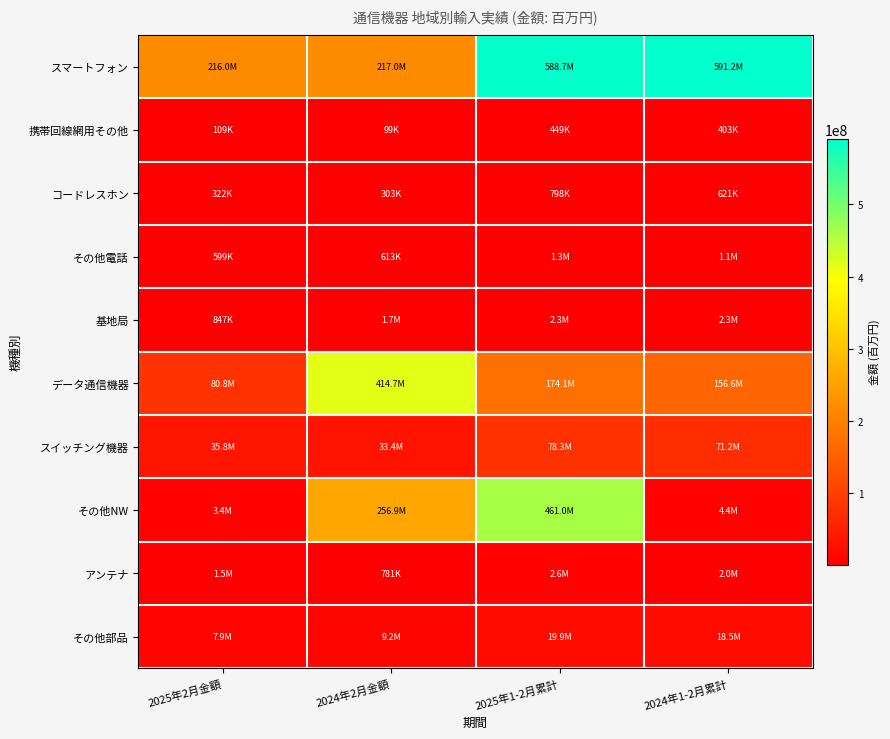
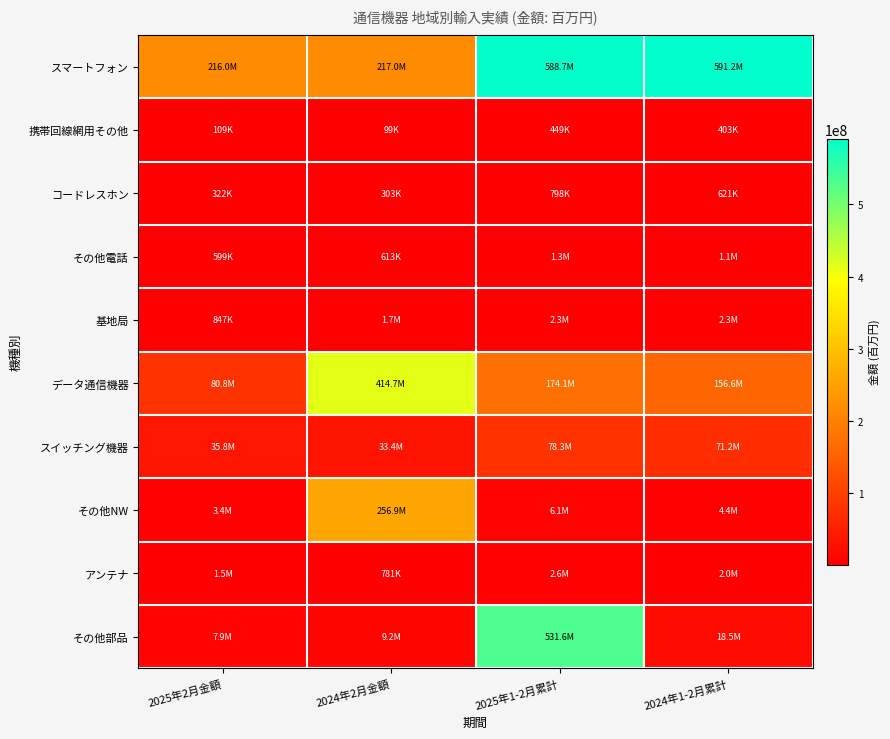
  {
    "スマートフォン": {
      "2025年2月金額": "216.0M",
      "2024年2月金額": "217.0M",
      "2025年1-2月累計": "588.7M",
      "2024年1-2月累計": "591.2M"
    },
    "携帯回線網用その他": {
      "2025年2月金額": "109K",
      "2024年2月金額": "99K",
      "2025年1-2月累計": "449K",
      "2024年1-2月累計": "403K"
    },
    "コードレスホン": {
      "2025年2月金額": "322K",
      "2024年2月金額": "303K",
      "2025年1-2月累計": "798K",
      "2024年1-2月累計": "621K"
    },
    "その他電話": {
      "2025年2月金額": "599K",
      "2024年2月金額": "613K",
      "2025年1-2月累計": "1.3M",
      "2024年1-2月累計": "1.1M"
    },
    "基地局": {
      "2025年2月金額": "847K",
      "2024年2月金額": "1.7M",
      "2025年1-2月累計": "2.3M",
      "2024年1-2月累計": "2.3M"
    },
    "データ通信機器": {
      "2025年2月金額": "80.8M",
      "2024年2月金額": "414.7M",
      "2025年1-2月累計": "174.1M",
      "2024年1-2月累計": "156.6M"
    },
    "スイッチング機器": {
      "2025年2月金額": "35.8M",
      "2024年2月金額": "33.4M",
      "2025年1-2月累計": "78.3M",
      "2024年1-2月累計": "71.2M"
    },
    "その他NW": {
      "2025年2月金額": "3.4M",
      "2024年2月金額": "256.9M",
-     "2025年1-2月累計": "461.0M",
+     "2025年1-2月累計": "6.1M",
      "2024年1-2月累計": "4.4M"
    },
    "アンテナ": {
      "2025年2月金額": "1.5M",
      "2024年2月金額": "781K",
      "2025年1-2月累計": "2.6M",
      "2024年1-2月累計": "2.0M"
    },
    "その他部品": {
      "2025年2月金額": "7.9M",
      "2024年2月金額": "9.2M",
-     "2025年1-2月累計": "19.9M",
+     "2025年1-2月累計": "531.6M",
      "2024年1-2月累計": "18.5M"
    }
  }
